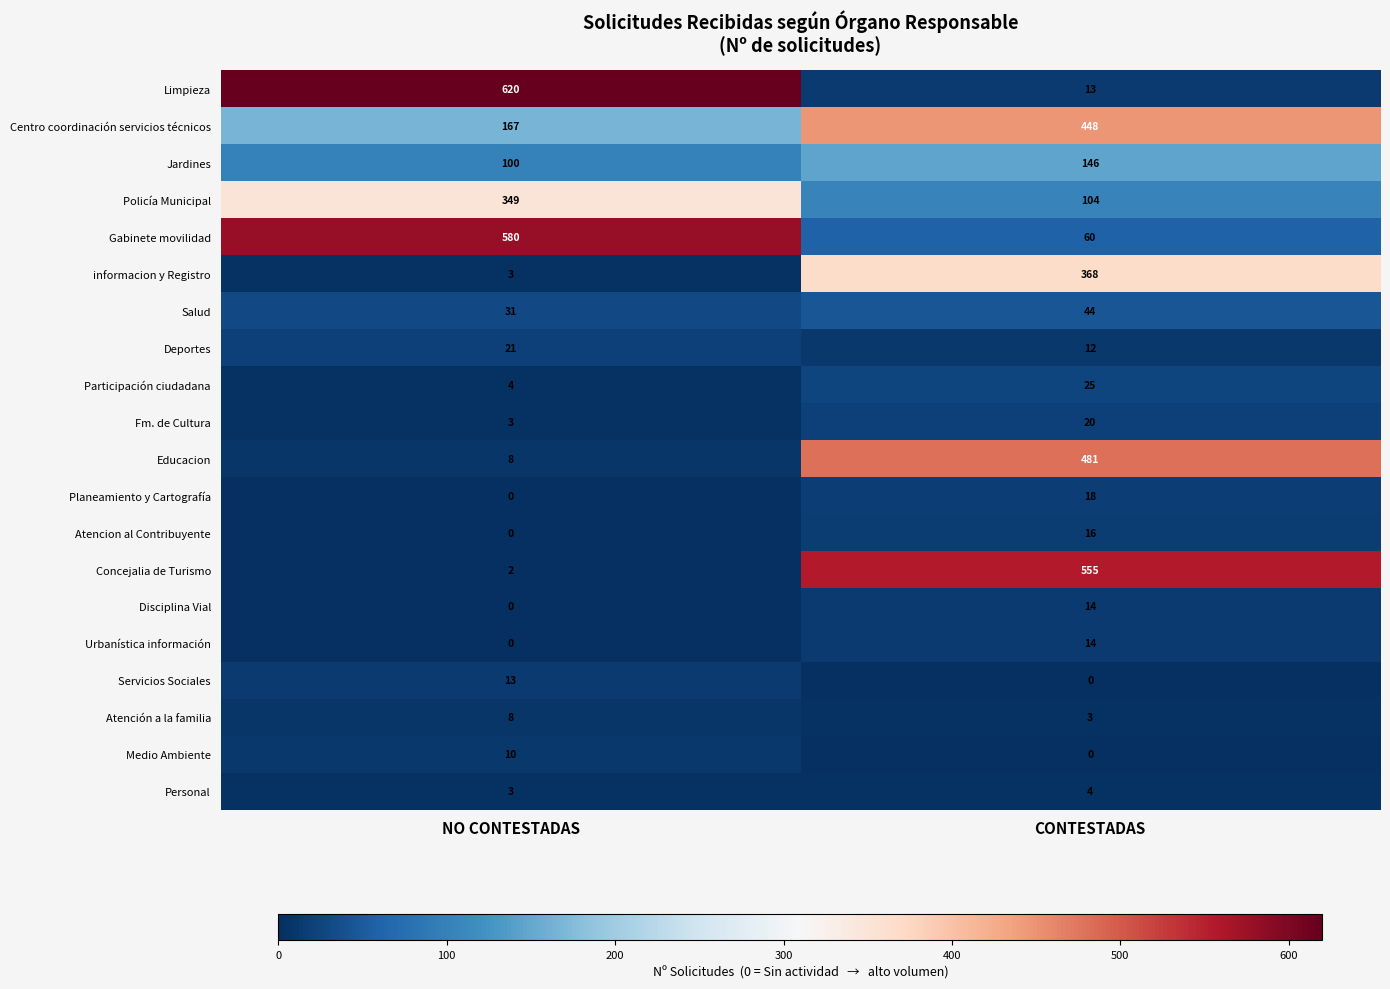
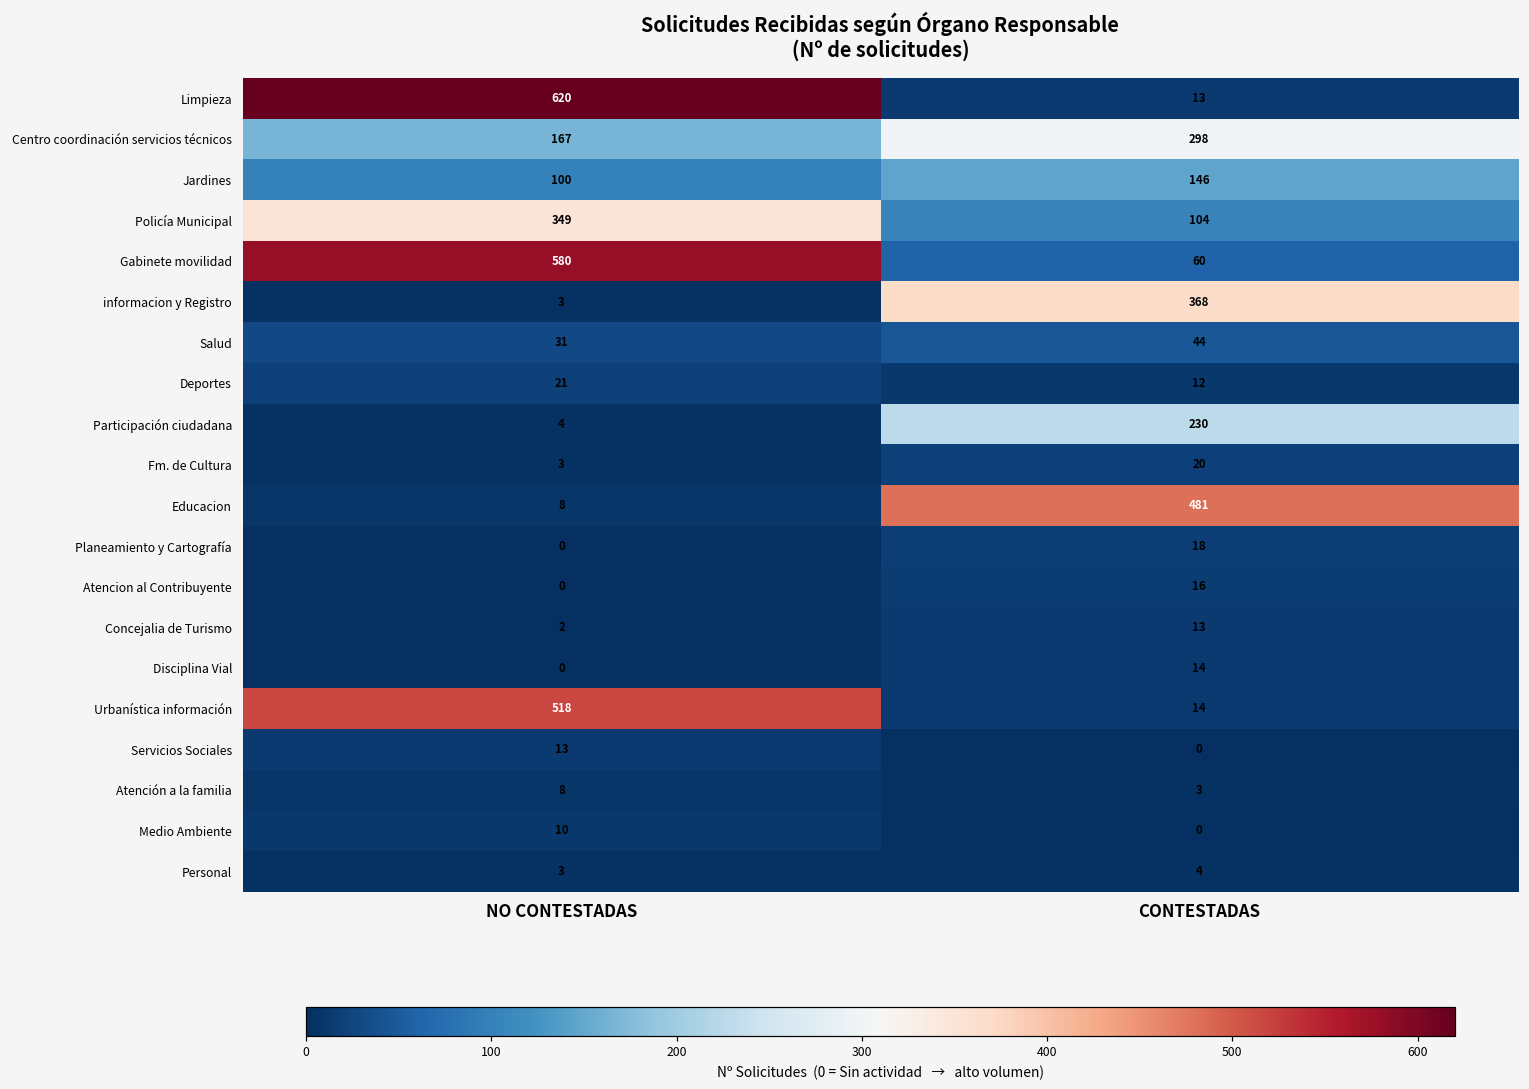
  {
    "Limpieza": {
      "NO CONTESTADAS": 620,
      "CONTESTADAS": 13
    },
    "Centro coordinación servicios técnicos": {
      "NO CONTESTADAS": 167,
-     "CONTESTADAS": 448
+     "CONTESTADAS": 298
    },
    "Jardines": {
      "NO CONTESTADAS": 100,
      "CONTESTADAS": 146
    },
    "Policía Municipal": {
      "NO CONTESTADAS": 349,
      "CONTESTADAS": 104
    },
    "Gabinete movilidad": {
      "NO CONTESTADAS": 580,
      "CONTESTADAS": 60
    },
    "informacion y Registro": {
      "NO CONTESTADAS": 3,
      "CONTESTADAS": 368
    },
    "Salud": {
      "NO CONTESTADAS": 31,
      "CONTESTADAS": 44
    },
    "Deportes": {
      "NO CONTESTADAS": 21,
      "CONTESTADAS": 12
    },
    "Participación ciudadana": {
      "NO CONTESTADAS": 4,
-     "CONTESTADAS": 25
+     "CONTESTADAS": 230
    },
    "Fm. de Cultura": {
      "NO CONTESTADAS": 3,
      "CONTESTADAS": 20
    },
    "Educacion": {
      "NO CONTESTADAS": 8,
      "CONTESTADAS": 481
    },
    "Planeamiento y Cartografía": {
      "NO CONTESTADAS": 0,
      "CONTESTADAS": 18
    },
    "Atencion al Contribuyente": {
      "NO CONTESTADAS": 0,
      "CONTESTADAS": 16
    },
    "Concejalia de Turismo": {
      "NO CONTESTADAS": 2,
-     "CONTESTADAS": 555
+     "CONTESTADAS": 13
    },
    "Disciplina Vial": {
      "NO CONTESTADAS": 0,
      "CONTESTADAS": 14
    },
    "Urbanística información": {
-     "NO CONTESTADAS": 0,
+     "NO CONTESTADAS": 518,
      "CONTESTADAS": 14
    },
    "Servicios Sociales": {
      "NO CONTESTADAS": 13,
      "CONTESTADAS": 0
    },
    "Atención a la familia": {
      "NO CONTESTADAS": 8,
      "CONTESTADAS": 3
    },
    "Medio Ambiente": {
      "NO CONTESTADAS": 10,
      "CONTESTADAS": 0
    },
    "Personal": {
      "NO CONTESTADAS": 3,
      "CONTESTADAS": 4
    }
  }
